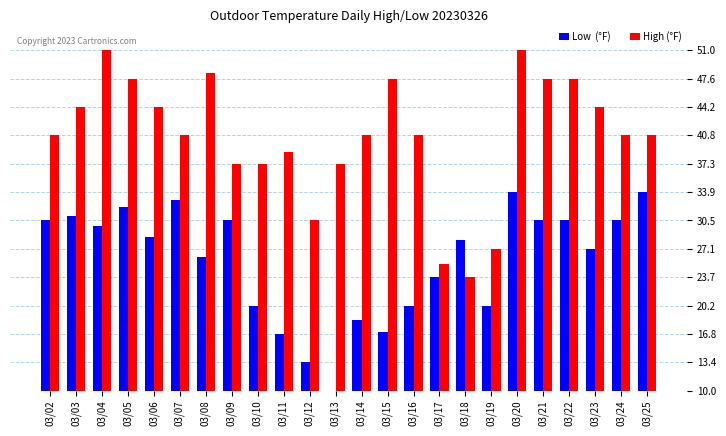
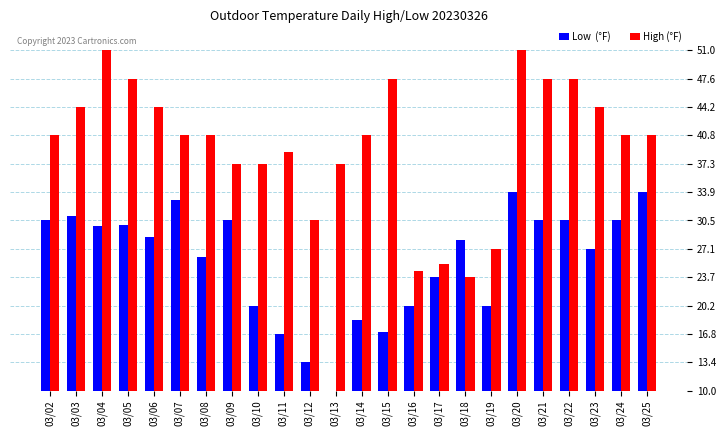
  {
    "Low (°F)": {
      "03/02": 31,
      "03/03": 31,
      "03/04": 30,
-     "03/05": 32,
+     "03/05": 30,
      "03/06": 29,
      "03/07": 33,
      "03/08": 26,
      "03/09": 31,
      "03/10": 20,
      "03/11": 17,
      "03/12": 13,
      "03/13": 10,
      "03/14": 19,
      "03/15": 17,
      "03/16": 20,
      "03/17": 24,
      "03/18": 28,
      "03/19": 20,
      "03/20": 34,
      "03/21": 31,
      "03/22": 31,
      "03/23": 27,
      "03/24": 31,
      "03/25": 34
    },
    "High (°F)": {
      "03/02": 41,
      "03/03": 44,
      "03/05": 48,
      "03/06": 44,
      "03/07": 41,
-     "03/08": 48,
+     "03/08": 41,
      "03/09": 37,
      "03/10": 37,
      "03/11": 39,
      "03/12": 31,
      "03/13": 37,
      "03/14": 41,
      "03/15": 48,
-     "03/16": 41,
+     "03/16": 24,
      "03/17": 25,
      "03/18": 24,
      "03/19": 27,
      "03/20": 51,
      "03/21": 48,
      "03/22": 48,
      "03/23": 44,
      "03/24": 41,
      "03/25": 41
    }
  }
